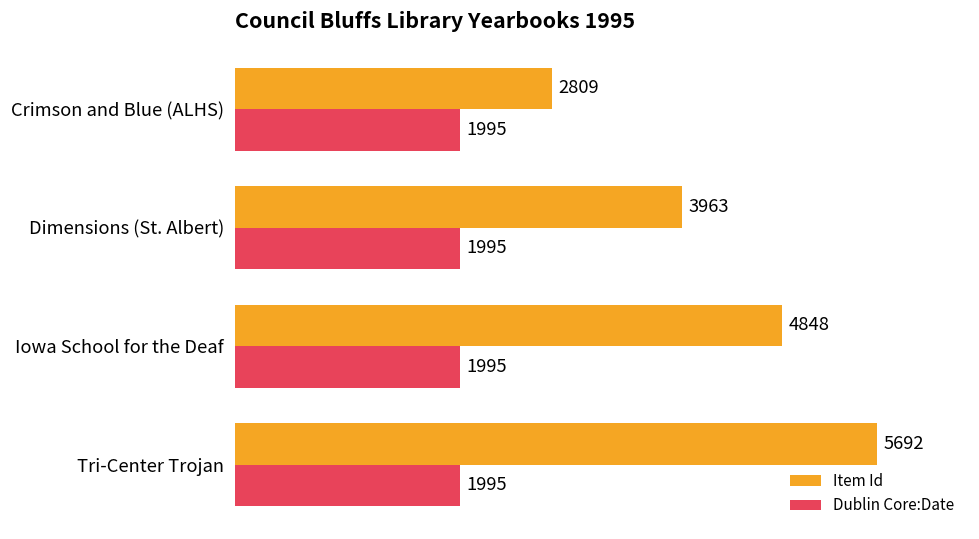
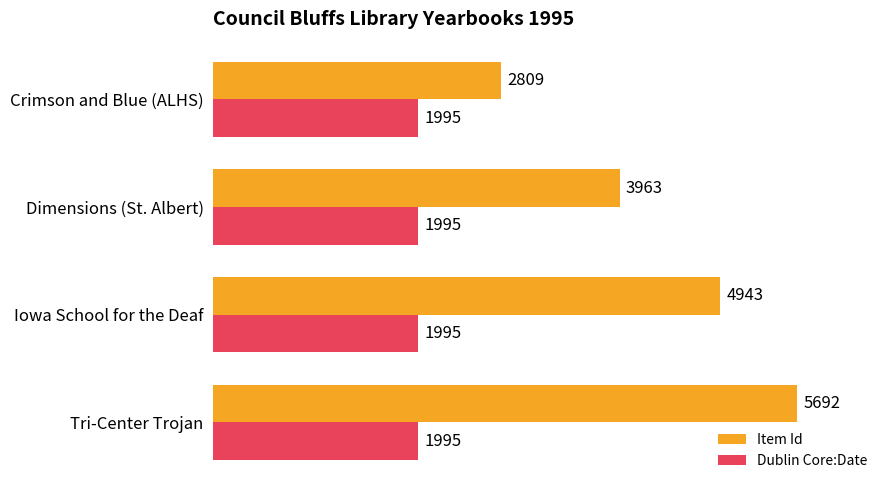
  {
    "Item Id": {
      "Crimson and Blue (ALHS)": 2809,
      "Dimensions (St. Albert)": 3963,
-     "Iowa School for the Deaf": 4848,
+     "Iowa School for the Deaf": 4943,
      "Tri-Center Trojan": 5692
    },
    "Dublin Core:Date": {
      "Crimson and Blue (ALHS)": 1995,
      "Dimensions (St. Albert)": 1995,
      "Iowa School for the Deaf": 1995,
      "Tri-Center Trojan": 1995
    }
  }
